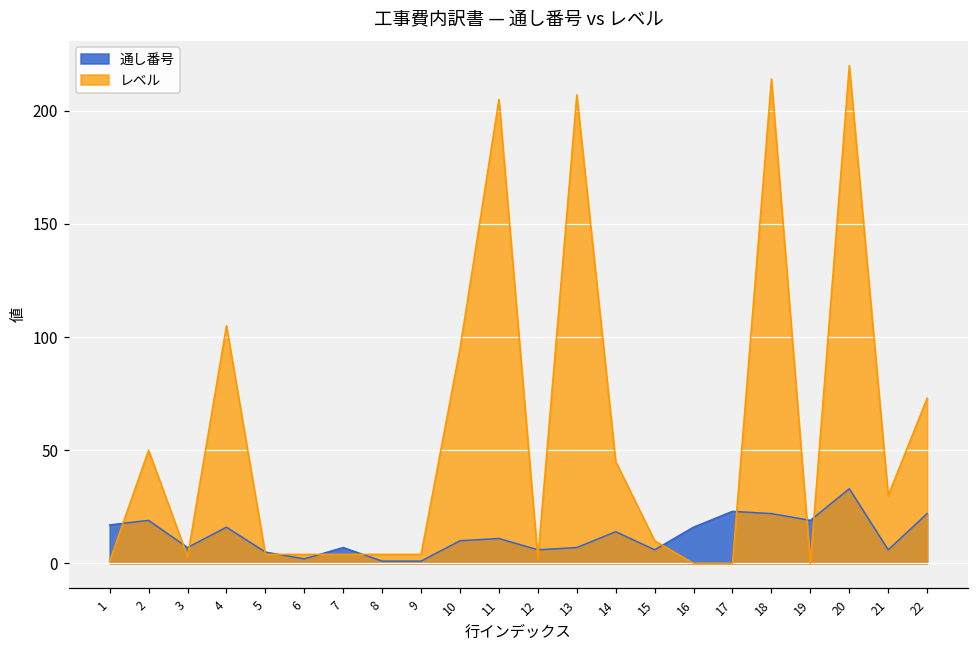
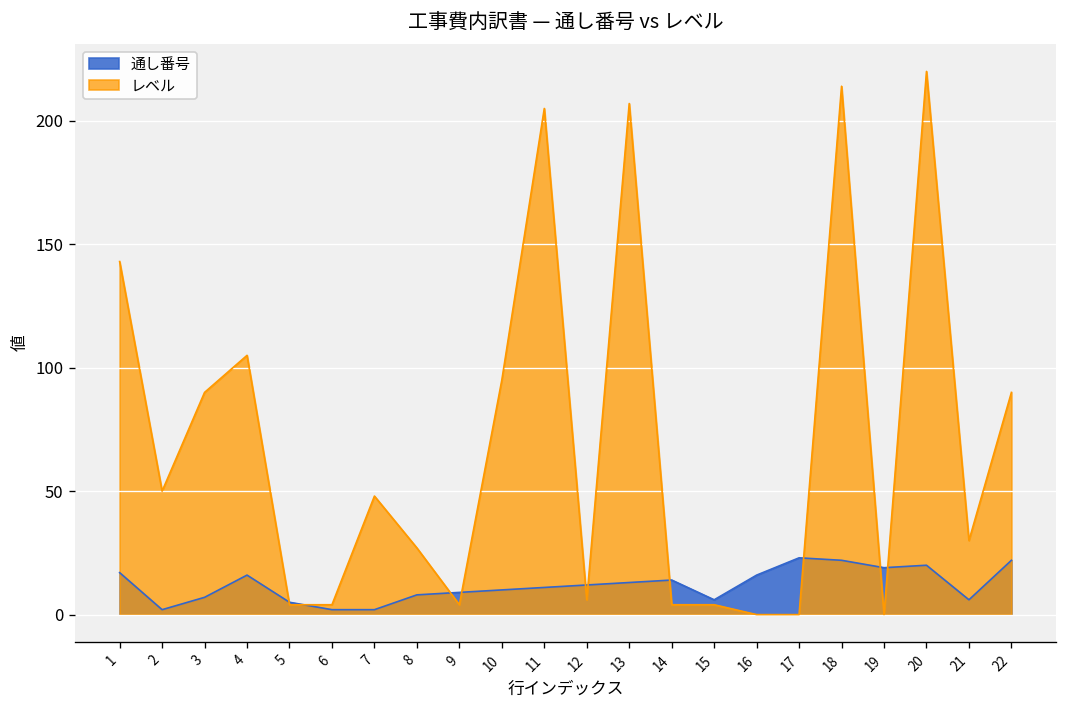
  {
    "通し番号": {
      "1": 17,
-     "2": 19,
+     "2": 2,
      "3": 7,
      "4": 16,
      "6": 2,
-     "7": 7,
-     "8": 1,
-     "9": 1,
+     "7": 2,
+     "8": 8,
+     "9": 9,
      "10": 10,
      "11": 11,
-     "12": 6,
-     "13": 7,
+     "12": 12,
+     "13": 13,
      "14": 14,
      "15": 6,
      "16": 16,
      "17": 23,
      "18": 22,
      "19": 19,
-     "20": 33,
+     "20": 20,
      "21": 6,
      "22": 22
    },
    "レベル": {
-     "1": 1,
+     "1": 143,
      "2": 50,
-     "3": 3,
+     "3": 90,
      "4": 105,
      "6": 4,
-     "7": 4,
-     "8": 4,
+     "7": 48,
+     "8": 27,
      "9": 4,
      "10": 95,
      "11": 205,
-     "12": 2,
+     "12": 6,
      "13": 207,
-     "14": 45,
-     "15": 10,
+     "14": 4,
+     "15": 4,
      "16": 0,
      "17": 0,
      "18": 214,
      "19": 0,
      "20": 220,
      "21": 30,
-     "22": 73
+     "22": 90
    }
  }
